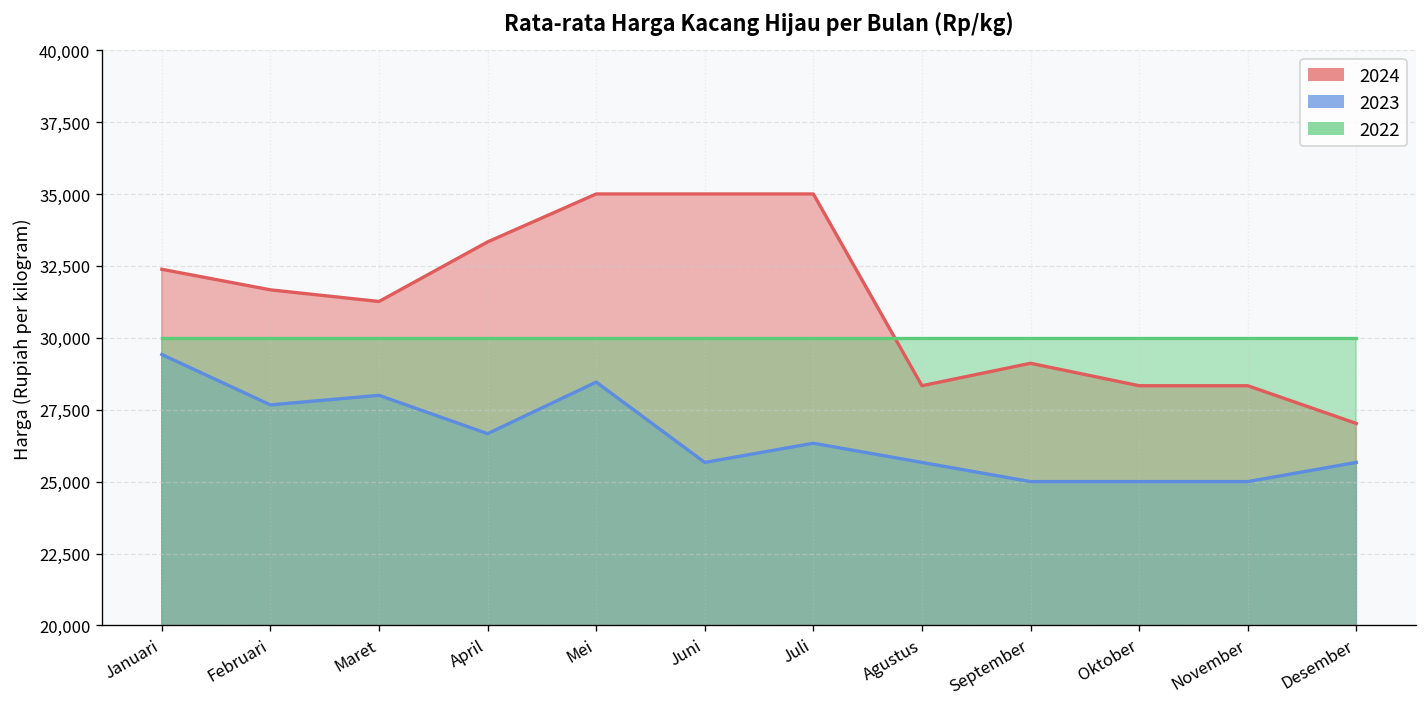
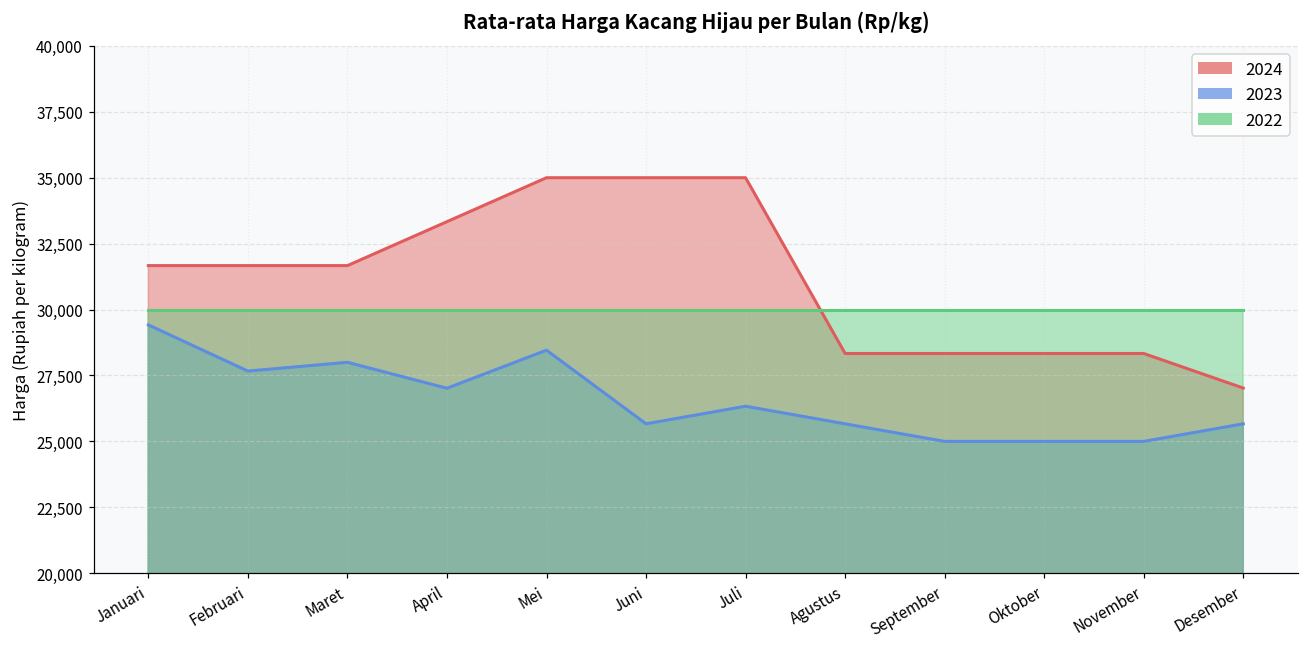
  {
    "2024": {
-     "Januari": "32,400",
+     "Januari": "31,700",
      "Februari": "31,700",
-     "Maret": "31,300",
+     "Maret": "31,700",
      "April": "33,300",
      "Mei": "35,000",
      "Juni": "35,000",
      "Juli": "35,000",
      "Agustus": "28,300",
-     "September": "29,100",
+     "September": "28,300",
      "Oktober": "28,300",
      "November": "28,300",
      "Desember": "27,000"
    },
    "2023": {
      "Januari": "29,400",
      "Februari": "27,700",
      "Maret": "28,000",
-     "April": "26,700",
+     "April": "27,000",
      "Mei": "28,500",
      "Juni": "25,700",
      "Juli": "26,300",
      "Agustus": "25,700",
      "September": "25,000",
      "Oktober": "25,000",
      "November": "25,000",
      "Desember": "25,700"
    },
    "2022": {
      "Januari": "30,000",
      "Februari": "30,000",
      "Maret": "30,000",
      "April": "30,000",
      "Mei": "30,000",
      "Juni": "30,000",
      "Juli": "30,000",
      "Agustus": "30,000",
      "September": "30,000",
      "Oktober": "30,000",
      "November": "30,000",
      "Desember": "30,000"
    }
  }
